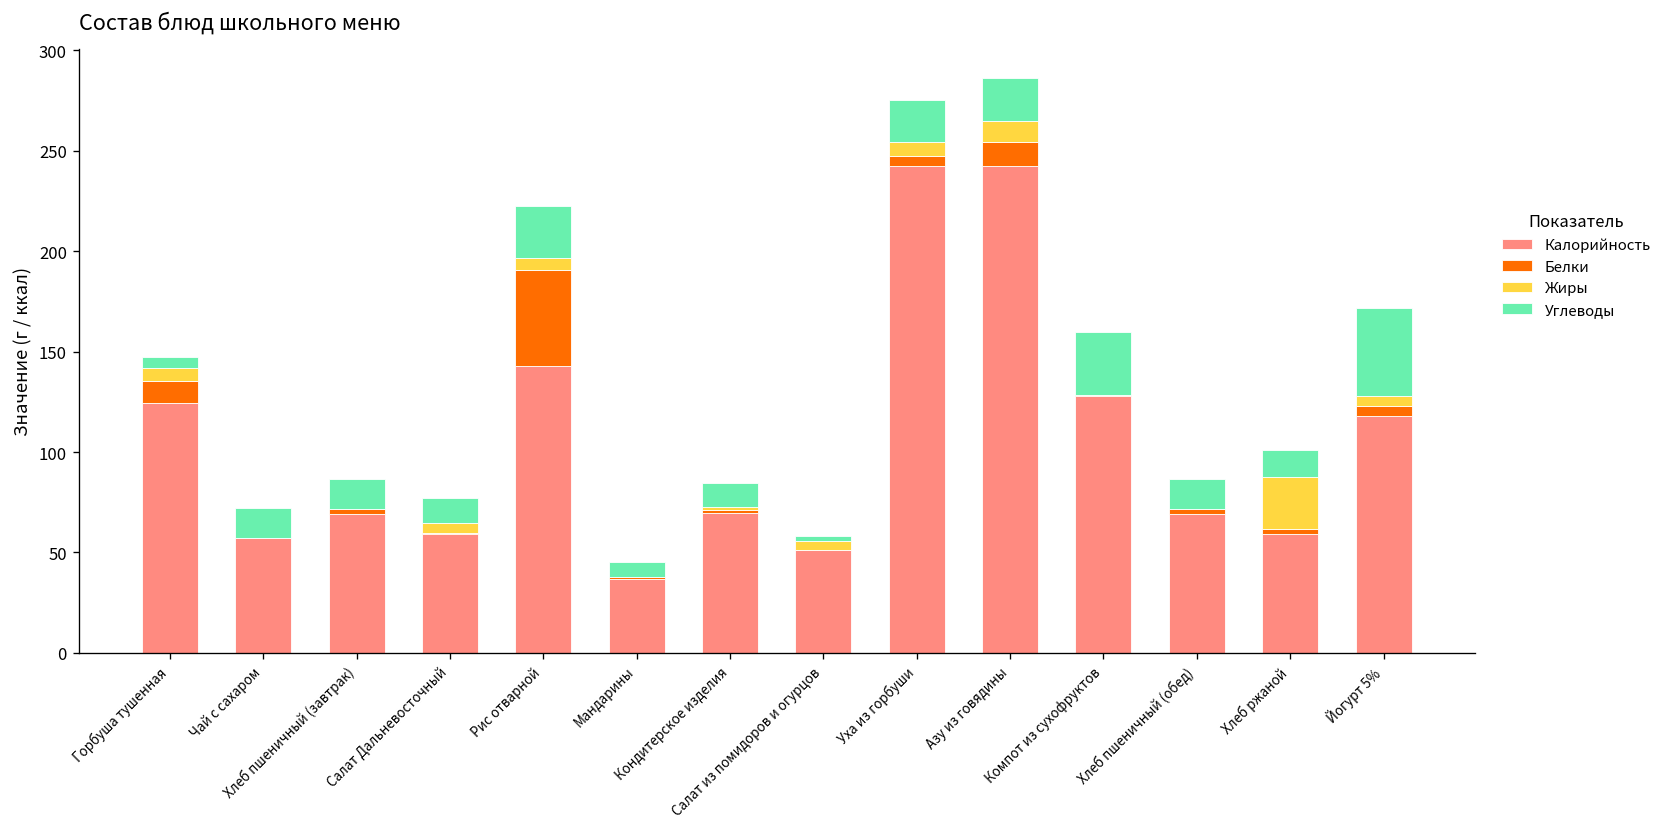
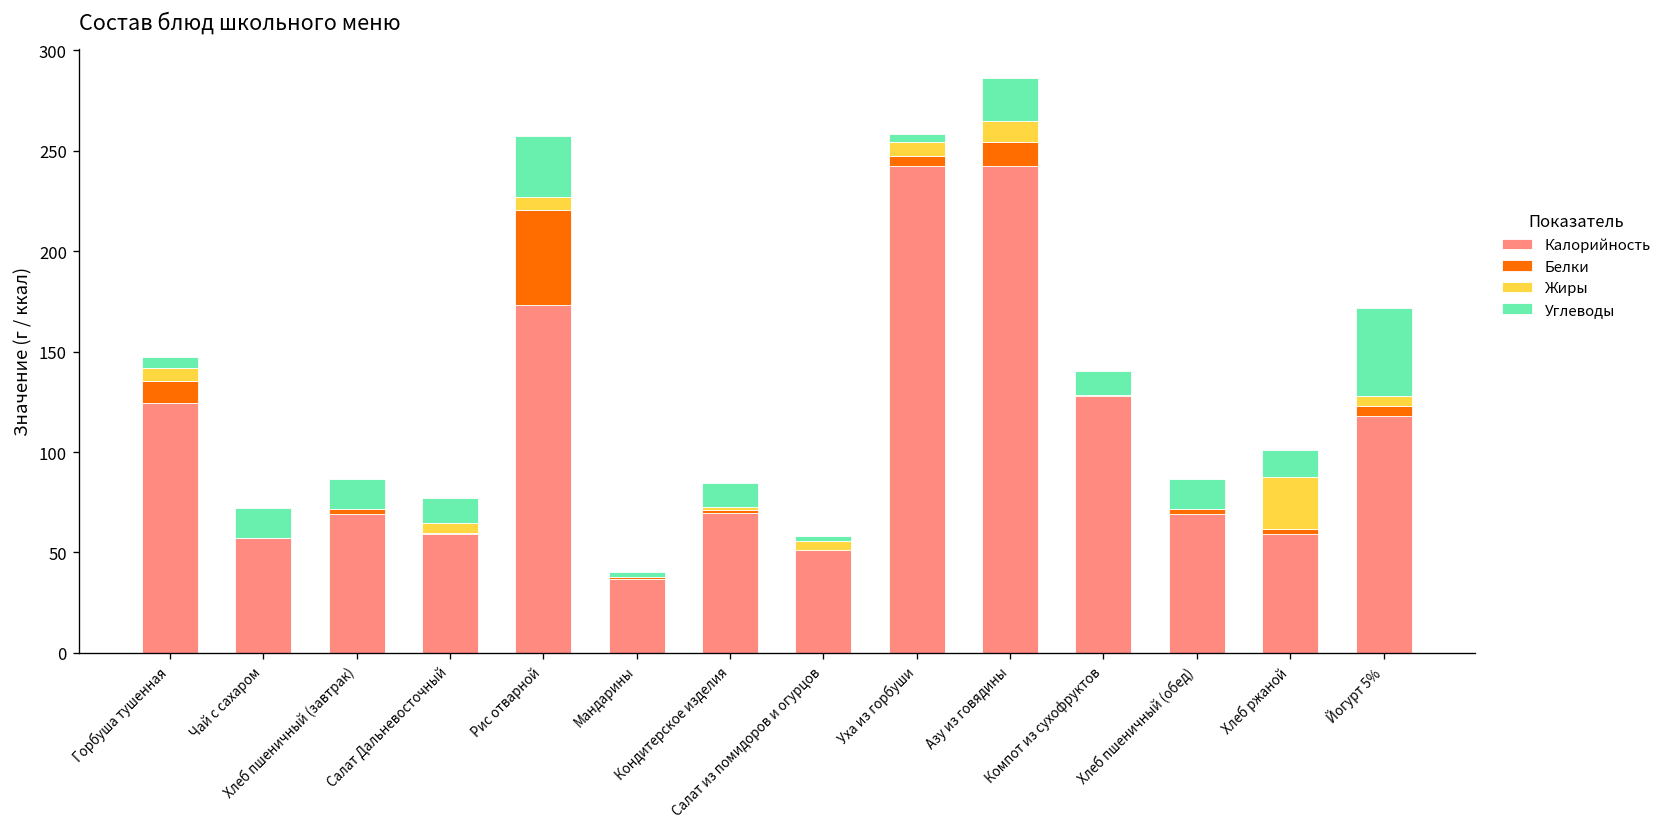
  {
    "Калорийность": {
      "Горбуша тушенная": 124,
      "Чай с сахаром": 57,
      "Хлеб пшеничный (завтрак)": 69,
      "Салат Дальневосточный": 59,
-     "Рис отварной": 143,
+     "Рис отварной": 173,
      "Мандарины": 37,
      "Кондитерское изделия": 70,
      "Салат из помидоров и огурцов": 51,
      "Уха из горбуши": 242,
      "Азу из говядины": 242,
      "Компот из сухофруктов": 128,
      "Хлеб пшеничный (обед)": 69,
      "Хлеб ржаной": 59,
      "Йогурт 5%": 118
    },
    "Белки": {
      "Горбуша тушенная": 11,
      "Чай с сахаром": 0,
      "Хлеб пшеничный (завтрак)": 2,
      "Рис отварной": 48,
      "Уха из горбуши": 5,
      "Азу из говядины": 12,
      "Хлеб пшеничный (обед)": 2,
      "Хлеб ржаной": 2,
      "Йогурт 5%": 5
    },
    "Жиры": {
      "Горбуша тушенная": 6,
      "Чай с сахаром": 0,
      "Салат Дальневосточный": 5,
      "Рис отварной": 6,
      "Кондитерское изделия": 2,
      "Салат из помидоров и огурцов": 4,
      "Уха из горбуши": 7,
      "Азу из говядины": 11,
      "Компот из сухофруктов": 0,
      "Хлеб ржаной": 26,
      "Йогурт 5%": 5
    },
    "Углеводы": {
      "Горбуша тушенная": 6,
      "Чай с сахаром": 15,
      "Хлеб пшеничный (завтрак)": 15,
      "Салат Дальневосточный": 13,
-     "Рис отварной": 26,
-     "Мандарины": 8,
+     "Рис отварной": 31,
+     "Мандарины": 3,
      "Кондитерское изделия": 12,
      "Салат из помидоров и огурцов": 2,
-     "Уха из горбуши": 21,
+     "Уха из горбуши": 4,
      "Азу из говядины": 21,
-     "Компот из сухофруктов": 31,
+     "Компот из сухофруктов": 12,
      "Хлеб пшеничный (обед)": 15,
      "Хлеб ржаной": 13,
      "Йогурт 5%": 44
    }
  }
